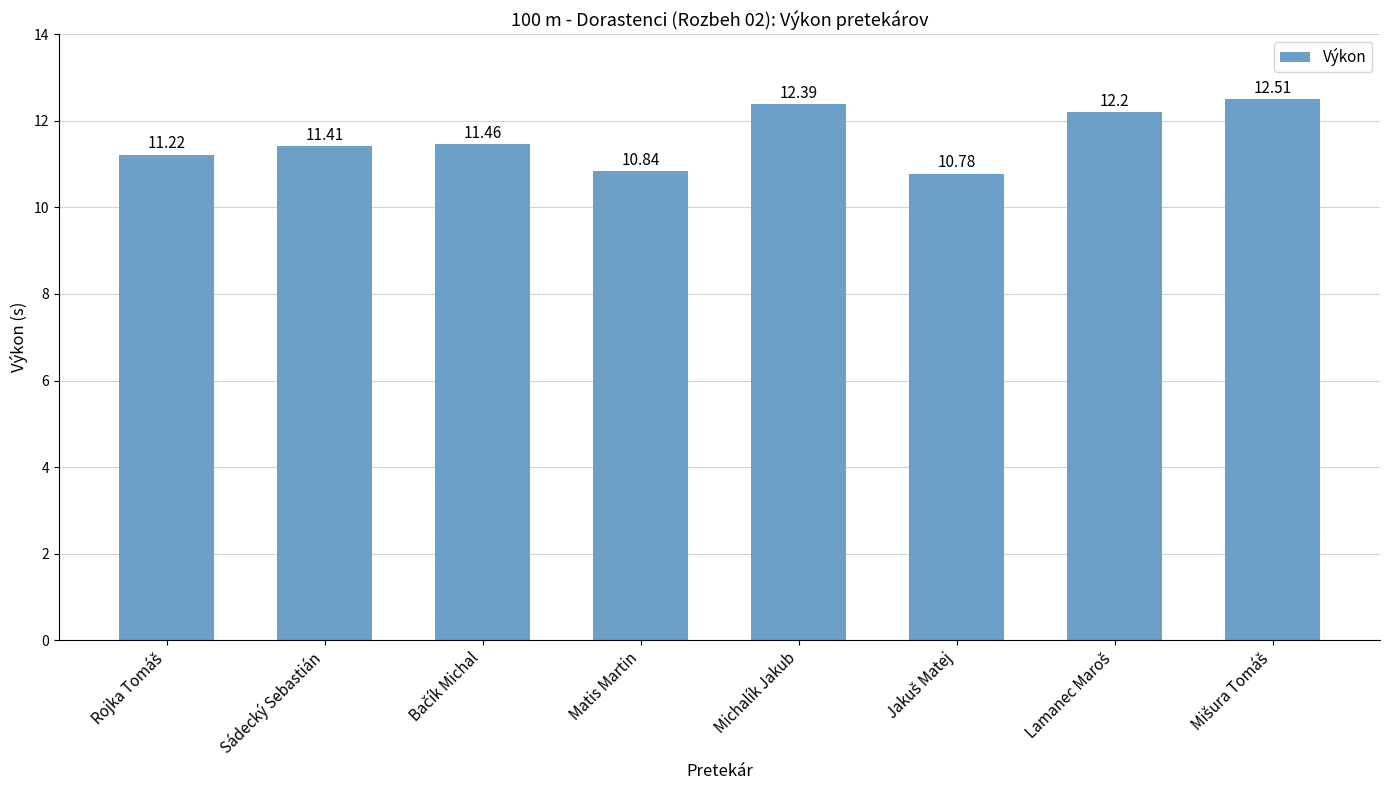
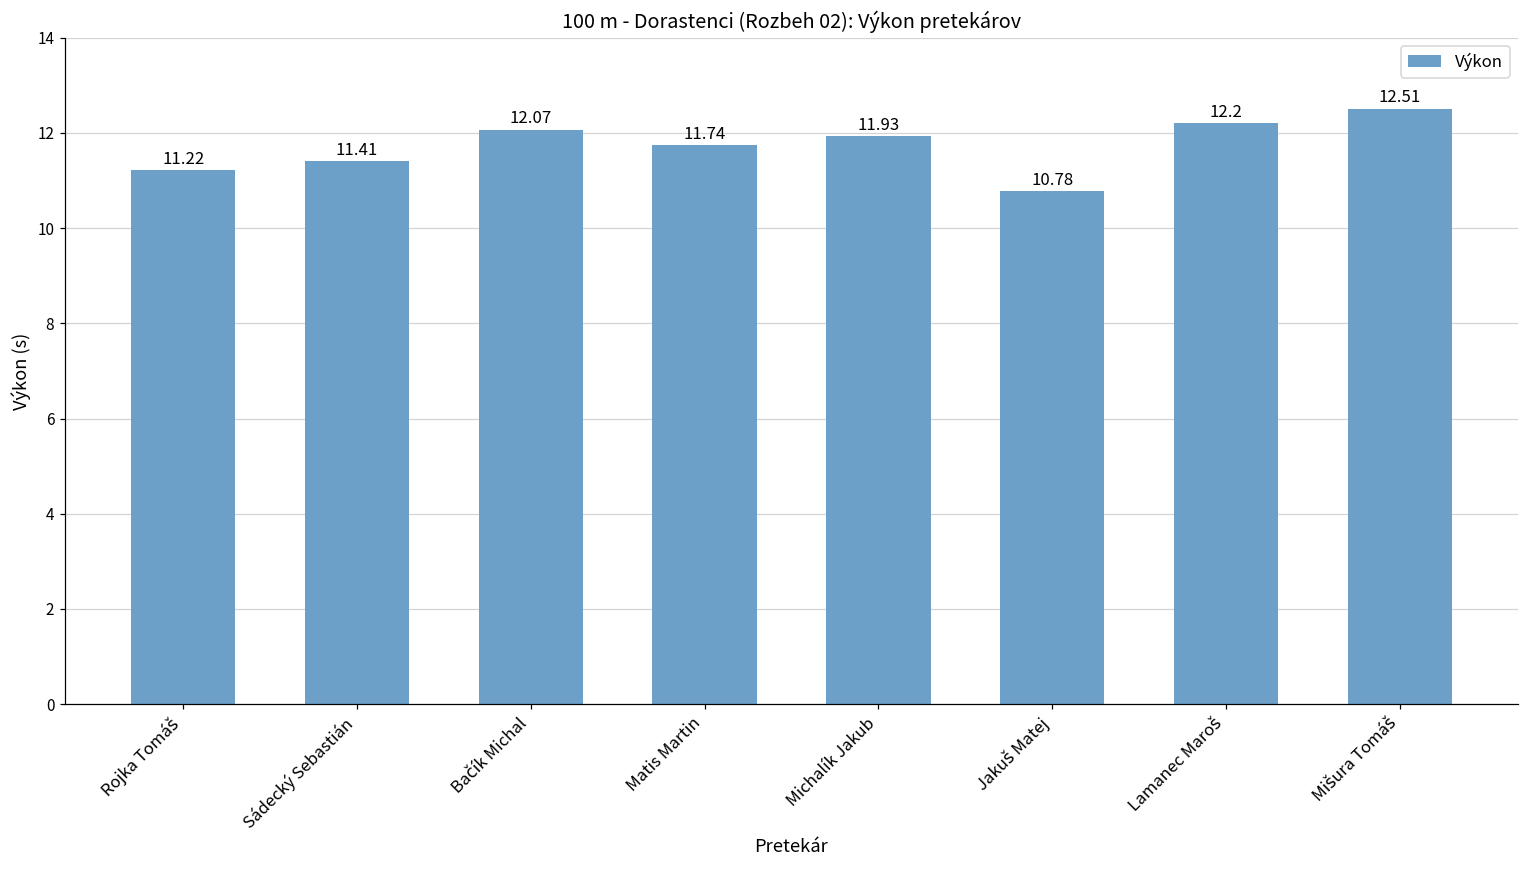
  {
    "Rojka Tomáš": 11.22,
    "Sádecký Sebastián": 11.41,
-   "Bačík Michal": 11.46,
-   "Matis Martin": 10.84,
-   "Michalík Jakub": 12.39,
+   "Bačík Michal": 12.07,
+   "Matis Martin": 11.74,
+   "Michalík Jakub": 11.93,
    "Jakuš Matej": 10.78,
    "Lamanec Maroš": 12.2,
    "Mišura Tomáš": 12.51
  }
